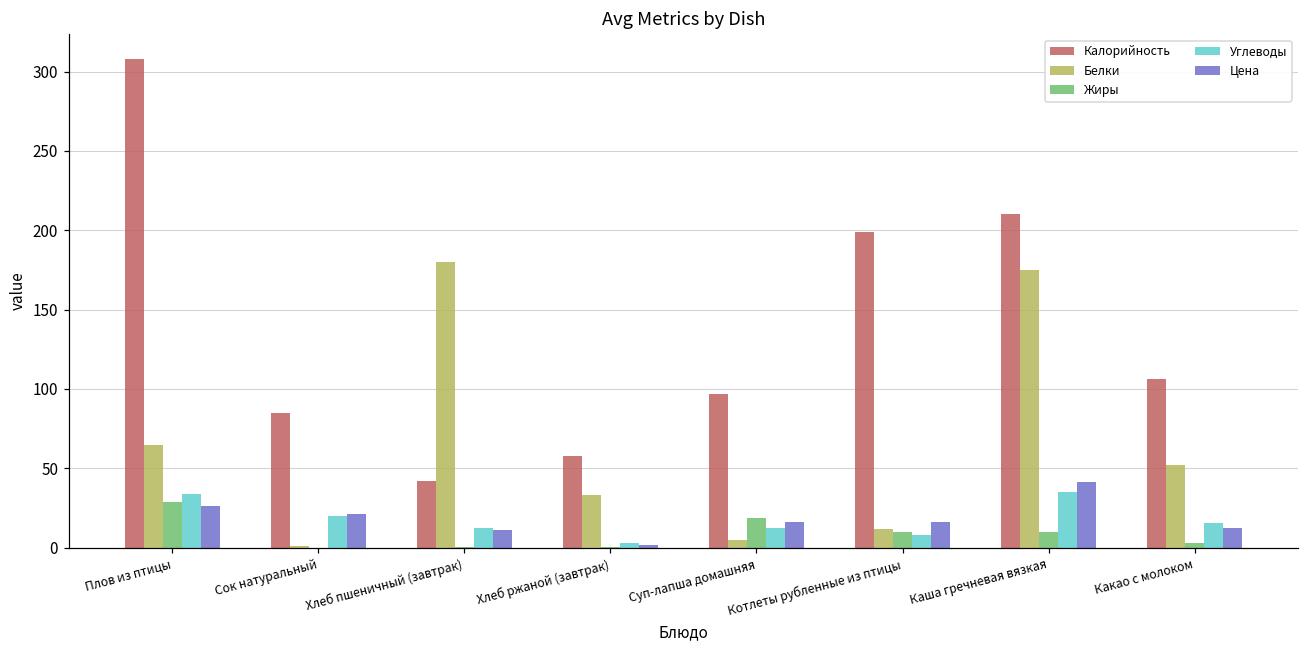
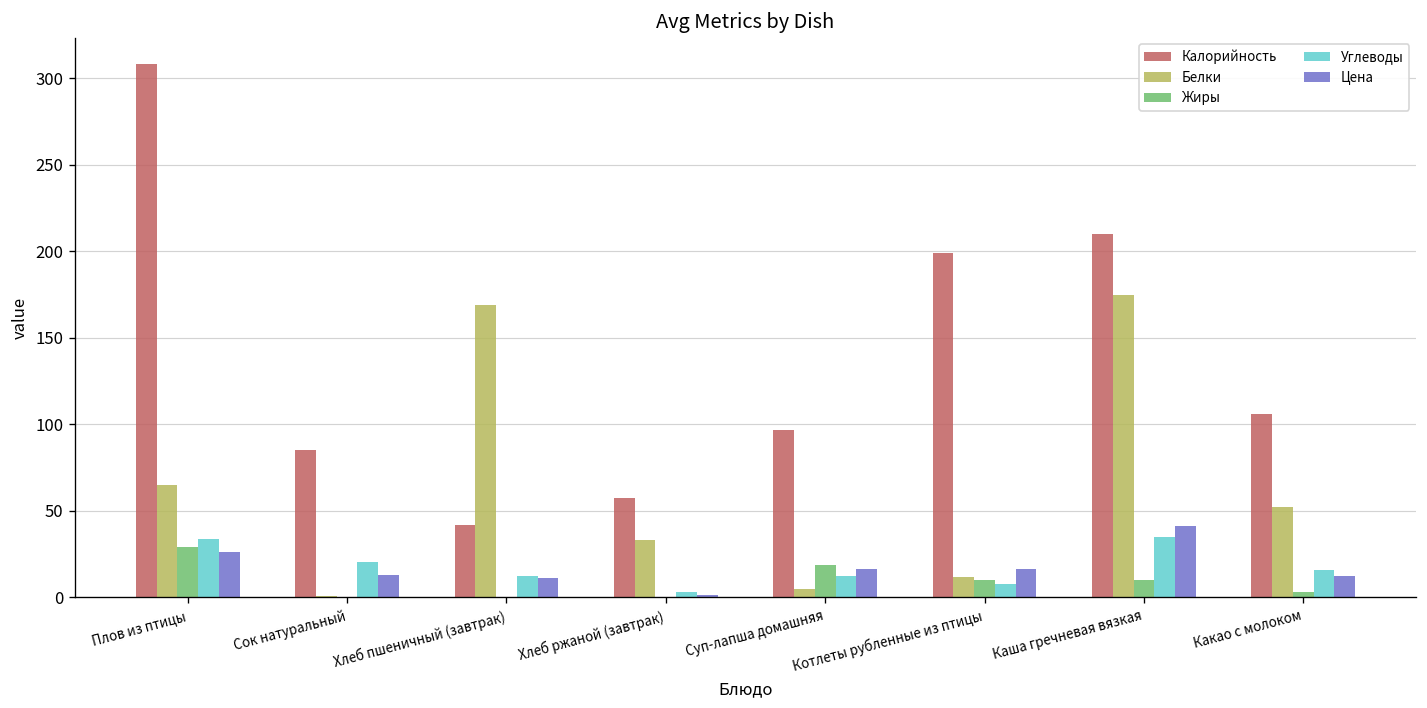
  {
    "Калорийность": {
      "Плов из птицы": 308,
      "Сок натуральный": 85,
      "Хлеб пшеничный (завтрак)": 42,
      "Хлеб ржаной (завтрак)": 57,
      "Суп-лапша домашняя": 97,
      "Котлеты рубленные из птицы": 199,
      "Каша гречневая вязкая": 210,
      "Какао с молоком": 106
    },
    "Белки": {
      "Плов из птицы": 65,
-     "Хлеб пшеничный (завтрак)": 180,
+     "Хлеб пшеничный (завтрак)": 169,
      "Хлеб ржаной (завтрак)": 33,
      "Суп-лапша домашняя": 5,
      "Котлеты рубленные из птицы": 12,
      "Каша гречневая вязкая": 175,
      "Какао с молоком": 52
    },
    "Жиры": {
      "Плов из птицы": 29,
      "Сок натуральный": 0,
      "Суп-лапша домашняя": 19,
      "Котлеты рубленные из птицы": 10,
      "Каша гречневая вязкая": 10,
      "Какао с молоком": 3
    },
    "Углеводы": {
      "Плов из птицы": 34,
      "Сок натуральный": 20,
      "Хлеб пшеничный (завтрак)": 13,
      "Хлеб ржаной (завтрак)": 3,
      "Суп-лапша домашняя": 13,
      "Котлеты рубленные из птицы": 8,
      "Каша гречневая вязкая": 35,
      "Какао с молоком": 16
    },
    "Цена": {
      "Плов из птицы": 26,
-     "Сок натуральный": 21,
+     "Сок натуральный": 13,
      "Хлеб пшеничный (завтрак)": 11,
      "Суп-лапша домашняя": 16,
      "Котлеты рубленные из птицы": 16,
      "Каша гречневая вязкая": 42,
      "Какао с молоком": 13
    }
  }
